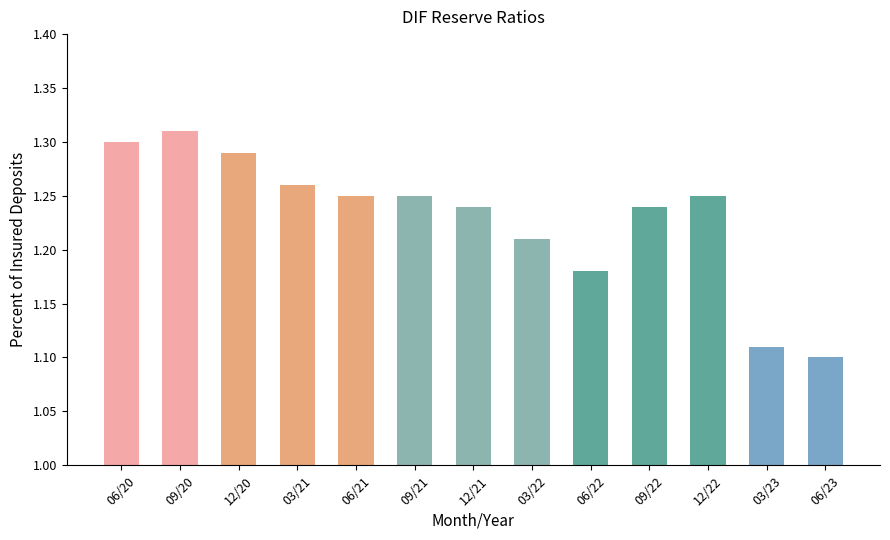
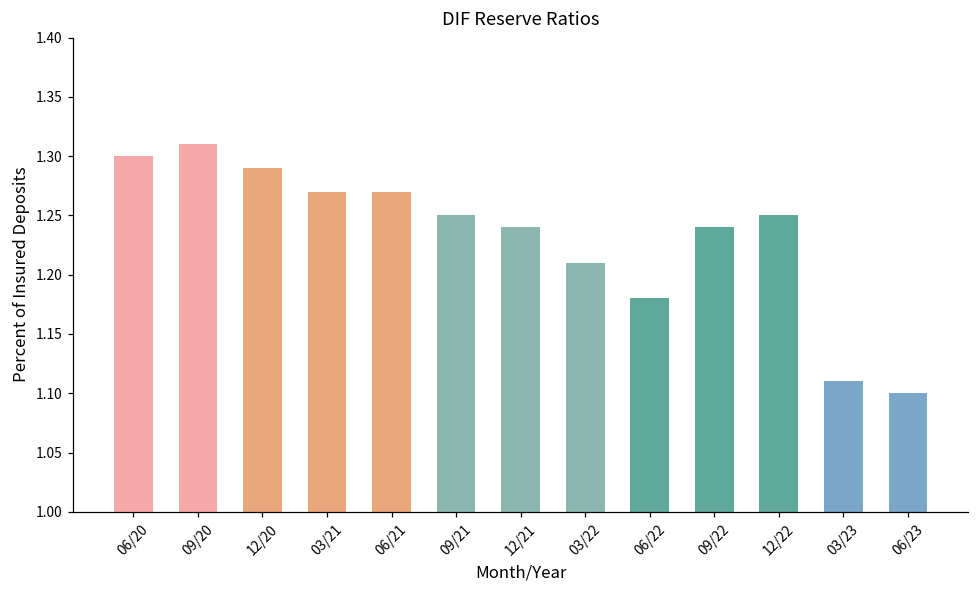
  {
    "06/20": 1.30,
    "09/20": 1.31,
    "12/20": 1.29,
-   "03/21": 1.26,
-   "06/21": 1.25,
+   "03/21": 1.27,
+   "06/21": 1.27,
    "09/21": 1.25,
    "12/21": 1.24,
    "03/22": 1.21,
    "06/22": 1.18,
    "09/22": 1.24,
    "12/22": 1.25,
    "03/23": 1.11,
    "06/23": 1.10
  }
